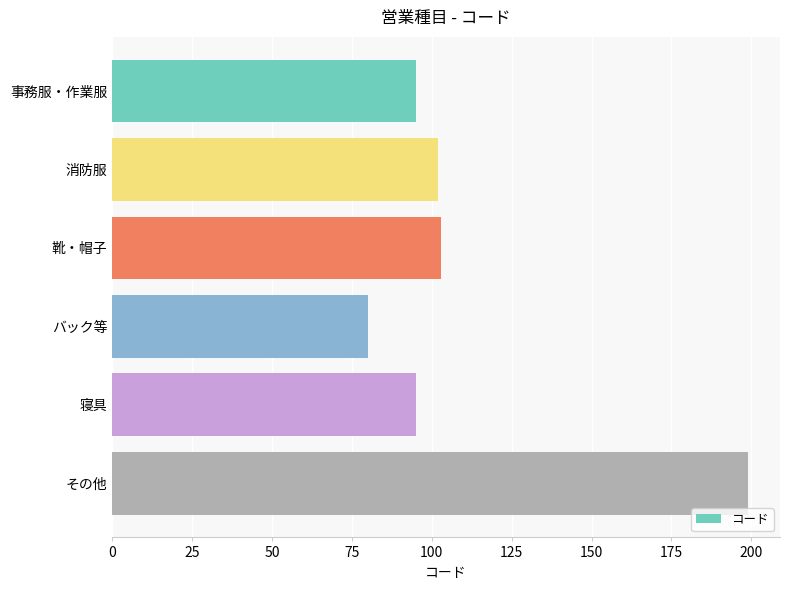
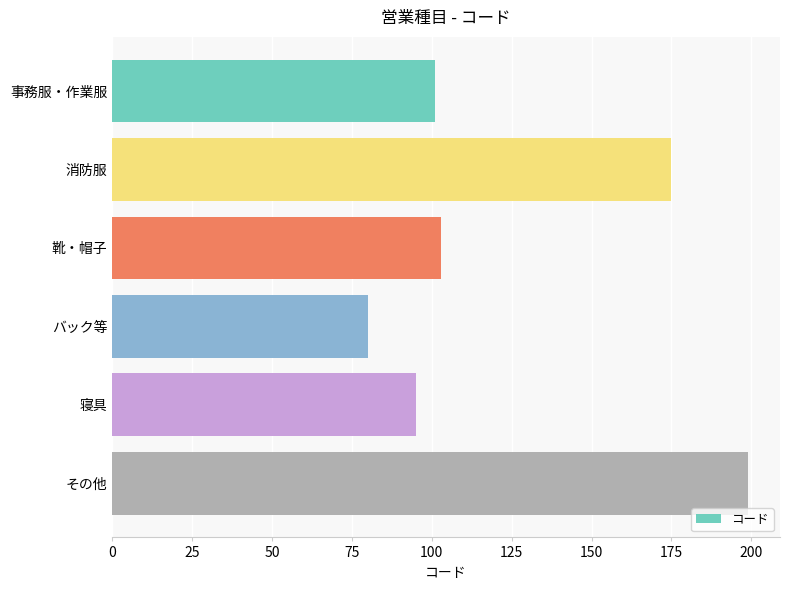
  {
-   "事務服・作業服": 95,
-   "消防服": 102,
+   "事務服・作業服": 101,
+   "消防服": 175,
    "靴・帽子": 103,
    "バック等": 80,
    "寝具": 95,
    "その他": 199
  }
